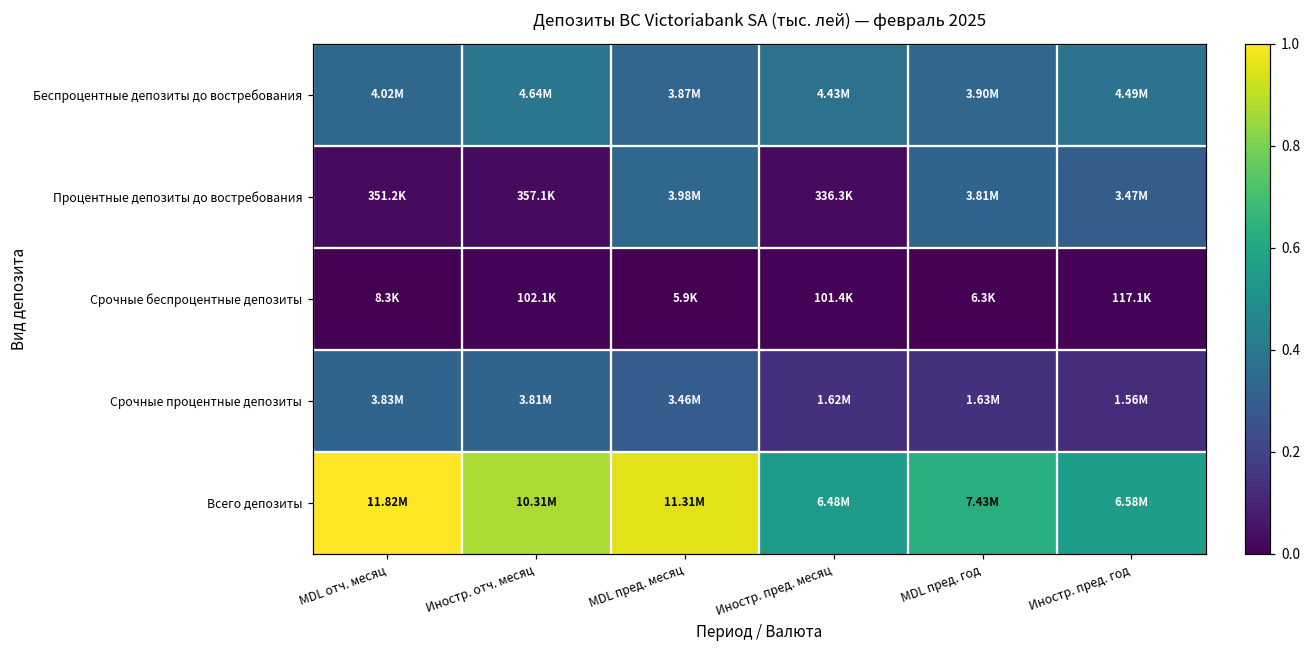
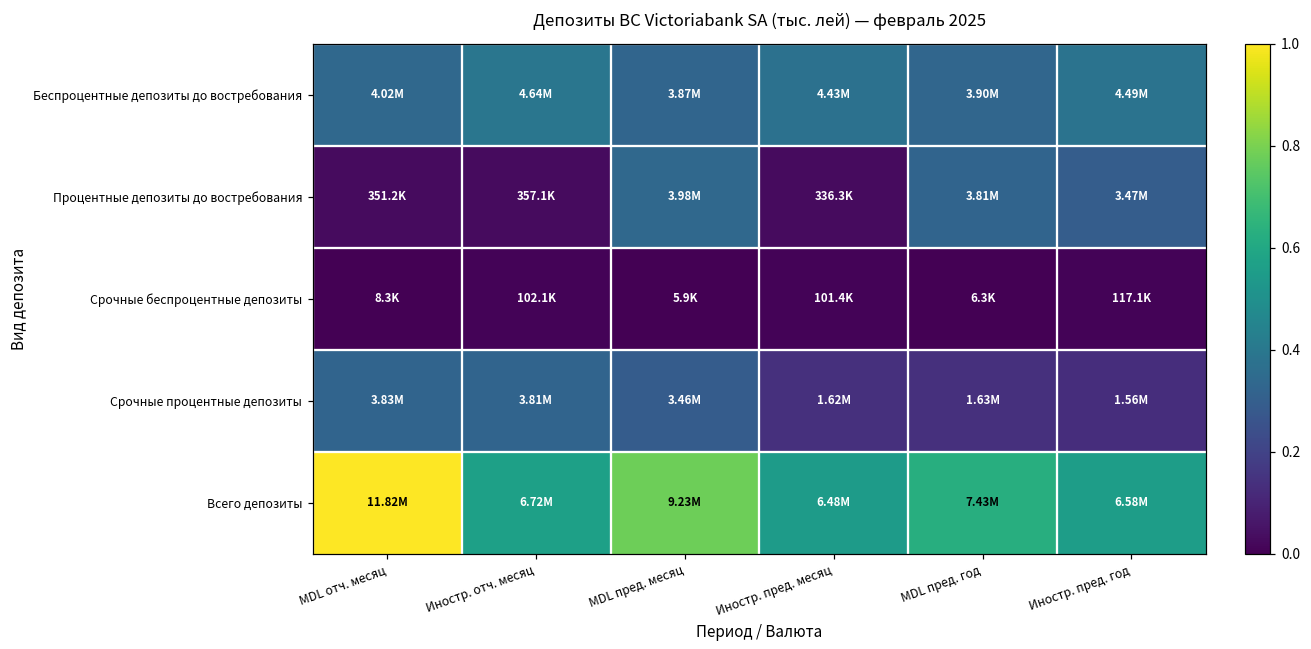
  {
    "Беспроцентные депозиты до востребования": {
      "MDL отч. месяц": "4.02M",
      "Иностр. отч. месяц": "4.64M",
      "MDL пред. месяц": "3.87M",
      "Иностр. пред. месяц": "4.43M",
      "MDL пред. год": "3.90M",
      "Иностр. пред. год": "4.49M"
    },
    "Процентные депозиты до востребования": {
      "MDL отч. месяц": "351.2K",
      "Иностр. отч. месяц": "357.1K",
      "MDL пред. месяц": "3.98M",
      "Иностр. пред. месяц": "336.3K",
      "MDL пред. год": "3.81M",
      "Иностр. пред. год": "3.47M"
    },
    "Срочные беспроцентные депозиты": {
      "MDL отч. месяц": "8.3K",
      "Иностр. отч. месяц": "102.1K",
      "MDL пред. месяц": "5.9K",
      "Иностр. пред. месяц": "101.4K",
      "MDL пред. год": "6.3K",
      "Иностр. пред. год": "117.1K"
    },
    "Срочные процентные депозиты": {
      "MDL отч. месяц": "3.83M",
      "Иностр. отч. месяц": "3.81M",
      "MDL пред. месяц": "3.46M",
      "Иностр. пред. месяц": "1.62M",
      "MDL пред. год": "1.63M",
      "Иностр. пред. год": "1.56M"
    },
    "Всего депозиты": {
      "MDL отч. месяц": "11.82M",
-     "Иностр. отч. месяц": "10.31M",
-     "MDL пред. месяц": "11.31M",
+     "Иностр. отч. месяц": "6.72M",
+     "MDL пред. месяц": "9.23M",
      "Иностр. пред. месяц": "6.48M",
      "MDL пред. год": "7.43M",
      "Иностр. пред. год": "6.58M"
    }
  }
